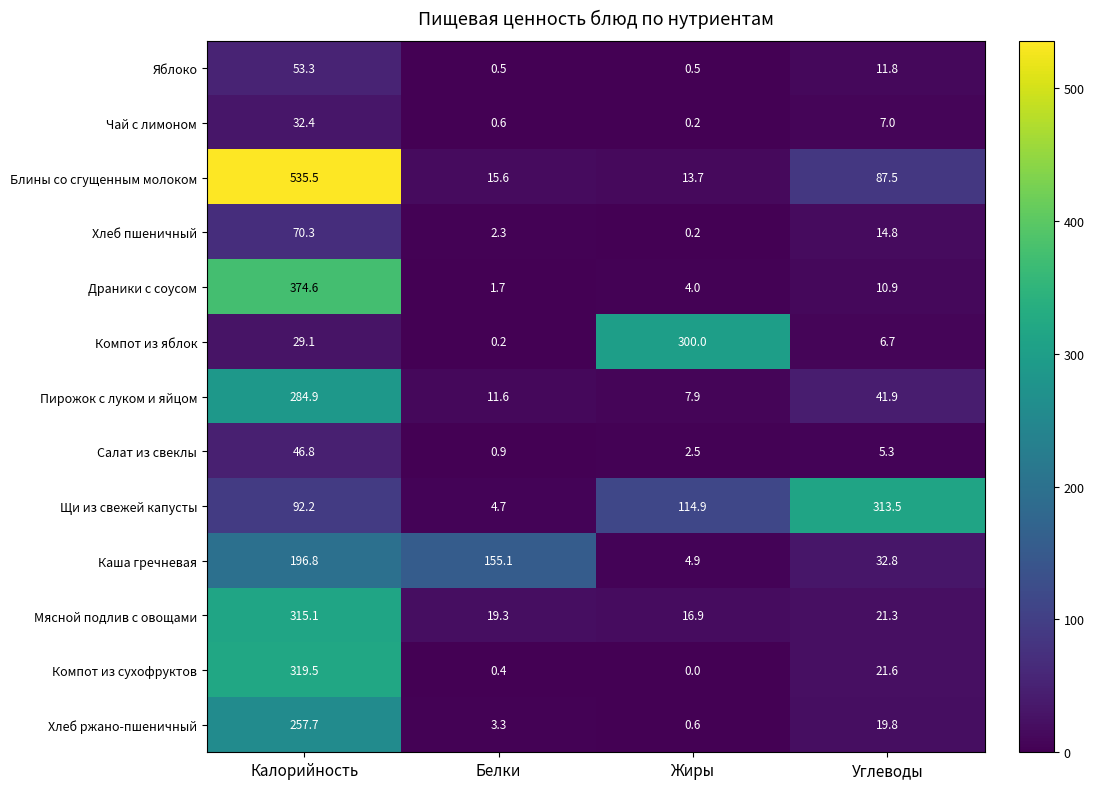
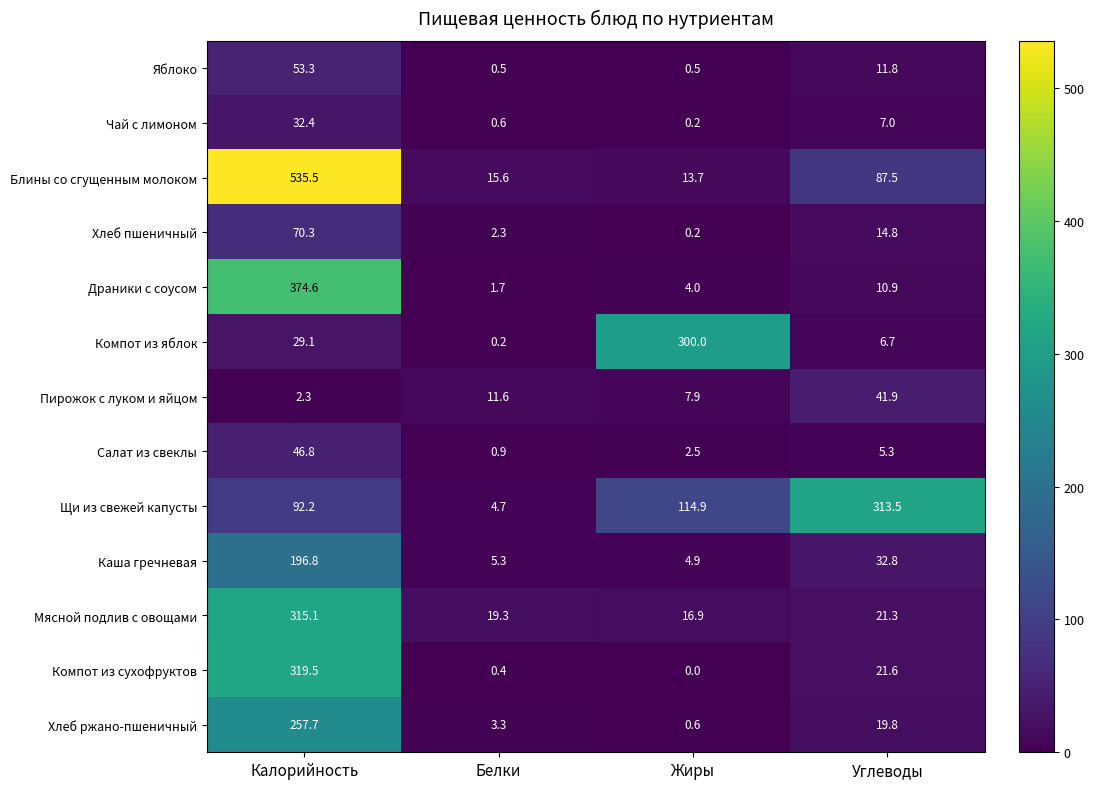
  {
    "Яблоко": {
      "Калорийность": 53.3,
      "Белки": 0.5,
      "Жиры": 0.5,
      "Углеводы": 11.8
    },
    "Чай с лимоном": {
      "Калорийность": 32.4,
      "Белки": 0.6,
      "Жиры": 0.2,
      "Углеводы": 7.0
    },
    "Блины со сгущенным молоком": {
      "Калорийность": 535.5,
      "Белки": 15.6,
      "Жиры": 13.7,
      "Углеводы": 87.5
    },
    "Хлеб пшеничный": {
      "Калорийность": 70.3,
      "Белки": 2.3,
      "Жиры": 0.2,
      "Углеводы": 14.8
    },
    "Драники с соусом": {
      "Калорийность": 374.6,
      "Белки": 1.7,
      "Жиры": 4.0,
      "Углеводы": 10.9
    },
    "Компот из яблок": {
      "Калорийность": 29.1,
      "Белки": 0.2,
      "Жиры": 300.0,
      "Углеводы": 6.7
    },
    "Пирожок с луком и яйцом": {
-     "Калорийность": 284.9,
+     "Калорийность": 2.3,
      "Белки": 11.6,
      "Жиры": 7.9,
      "Углеводы": 41.9
    },
    "Салат из свеклы": {
      "Калорийность": 46.8,
      "Белки": 0.9,
      "Жиры": 2.5,
      "Углеводы": 5.3
    },
    "Щи из свежей капусты": {
      "Калорийность": 92.2,
      "Белки": 4.7,
      "Жиры": 114.9,
      "Углеводы": 313.5
    },
    "Каша гречневая": {
      "Калорийность": 196.8,
-     "Белки": 155.1,
+     "Белки": 5.3,
      "Жиры": 4.9,
      "Углеводы": 32.8
    },
    "Мясной подлив с овощами": {
      "Калорийность": 315.1,
      "Белки": 19.3,
      "Жиры": 16.9,
      "Углеводы": 21.3
    },
    "Компот из сухофруктов": {
      "Калорийность": 319.5,
      "Белки": 0.4,
      "Жиры": 0.0,
      "Углеводы": 21.6
    },
    "Хлеб ржано-пшеничный": {
      "Калорийность": 257.7,
      "Белки": 3.3,
      "Жиры": 0.6,
      "Углеводы": 19.8
    }
  }
